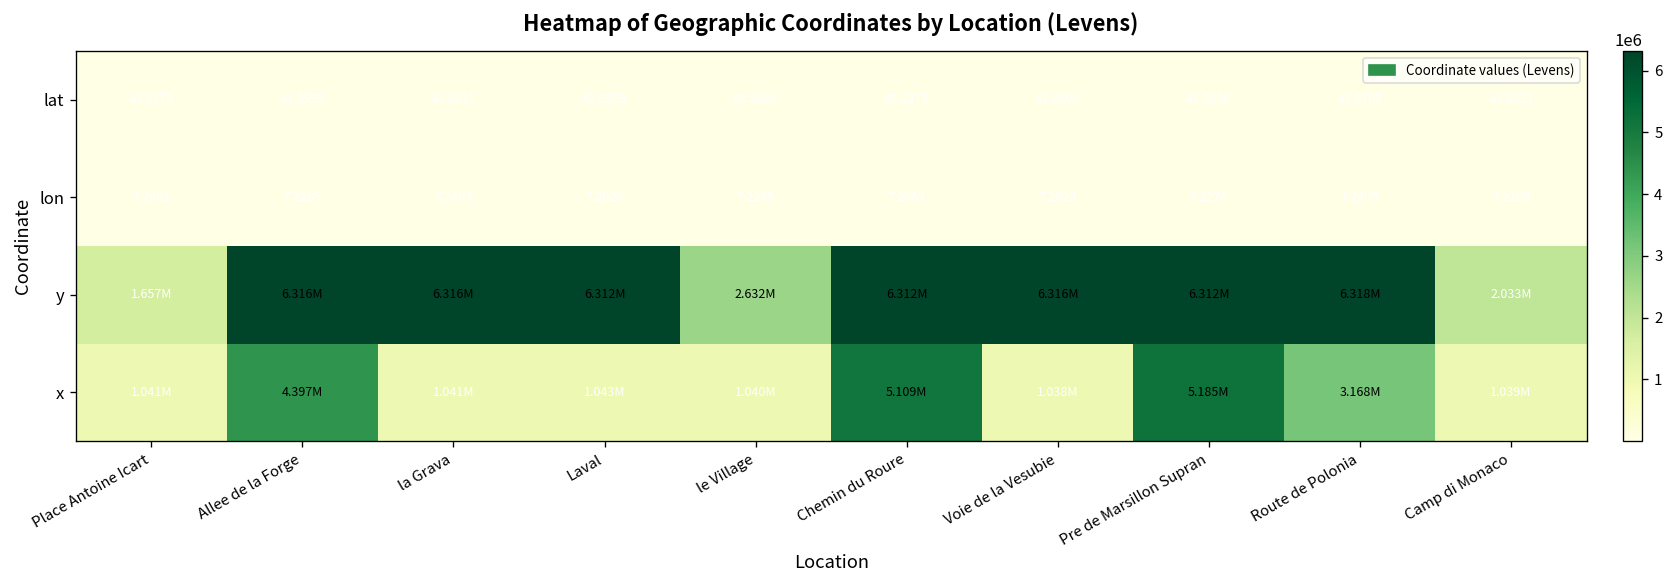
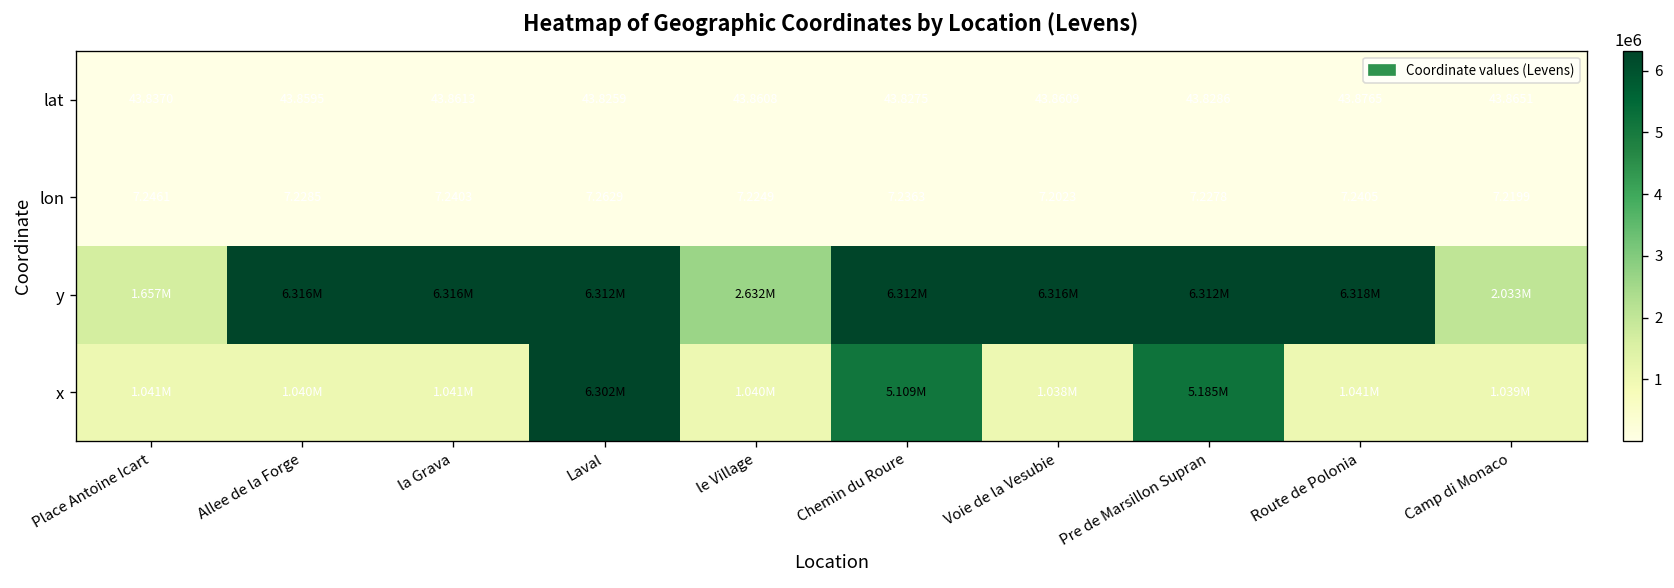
  {
    "y": {
      "Place Antoine Icart": "1.657M",
      "Allee de la Forge": "6.316M",
      "la Grava": "6.316M",
      "Laval": "6.312M",
      "le Village": "2.632M",
      "Chemin du Roure": "6.312M",
      "Voie de la Vesubie": "6.316M",
      "Pre de Marsillon Supran": "6.312M",
      "Route de Polonia": "6.318M",
      "Camp di Monaco": "2.033M"
    },
    "x": {
      "Place Antoine Icart": "1.041M",
-     "Allee de la Forge": "4.397M",
+     "Allee de la Forge": "1.040M",
      "la Grava": "1.041M",
-     "Laval": "1.043M",
+     "Laval": "6.302M",
      "le Village": "1.040M",
      "Chemin du Roure": "5.109M",
      "Voie de la Vesubie": "1.038M",
      "Pre de Marsillon Supran": "5.185M",
-     "Route de Polonia": "3.168M",
+     "Route de Polonia": "1.041M",
      "Camp di Monaco": "1.039M"
    }
  }
